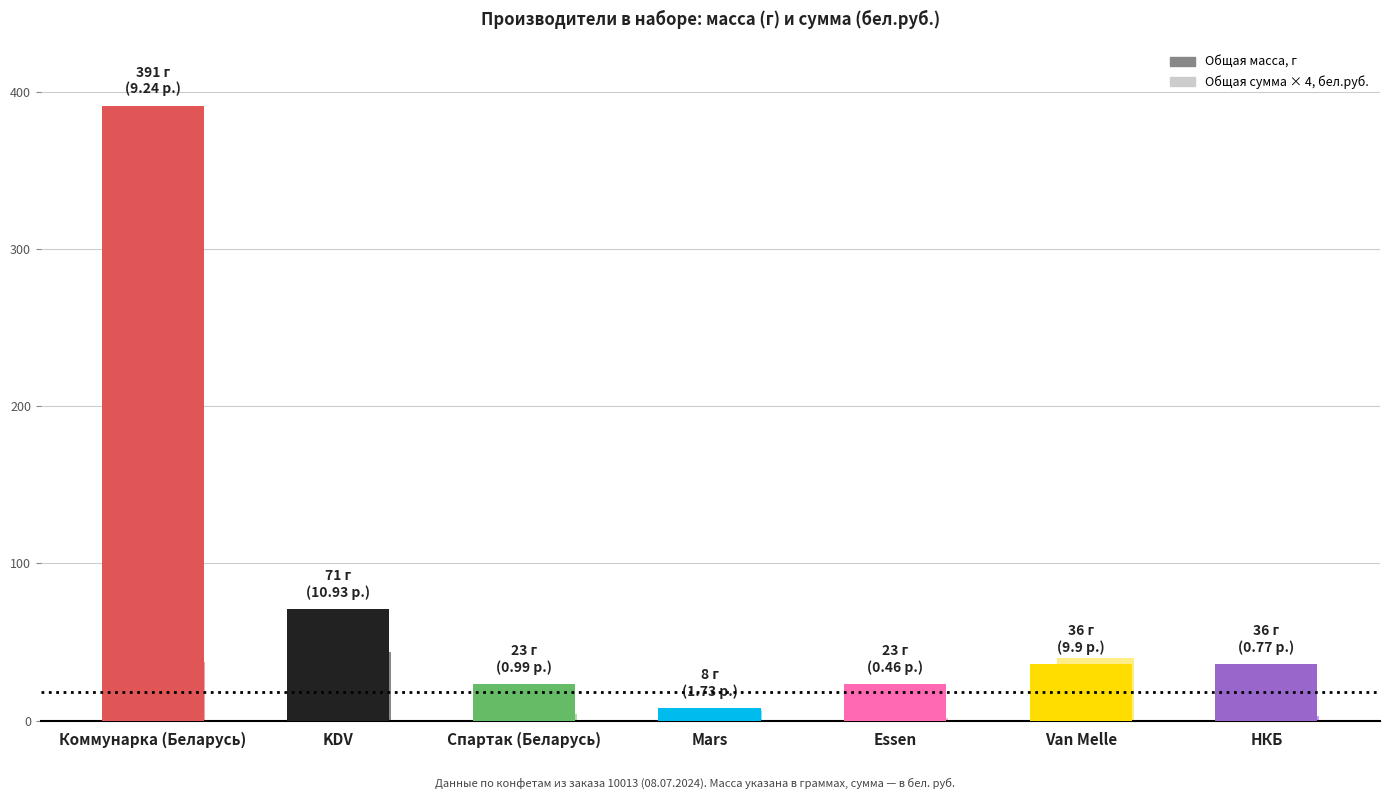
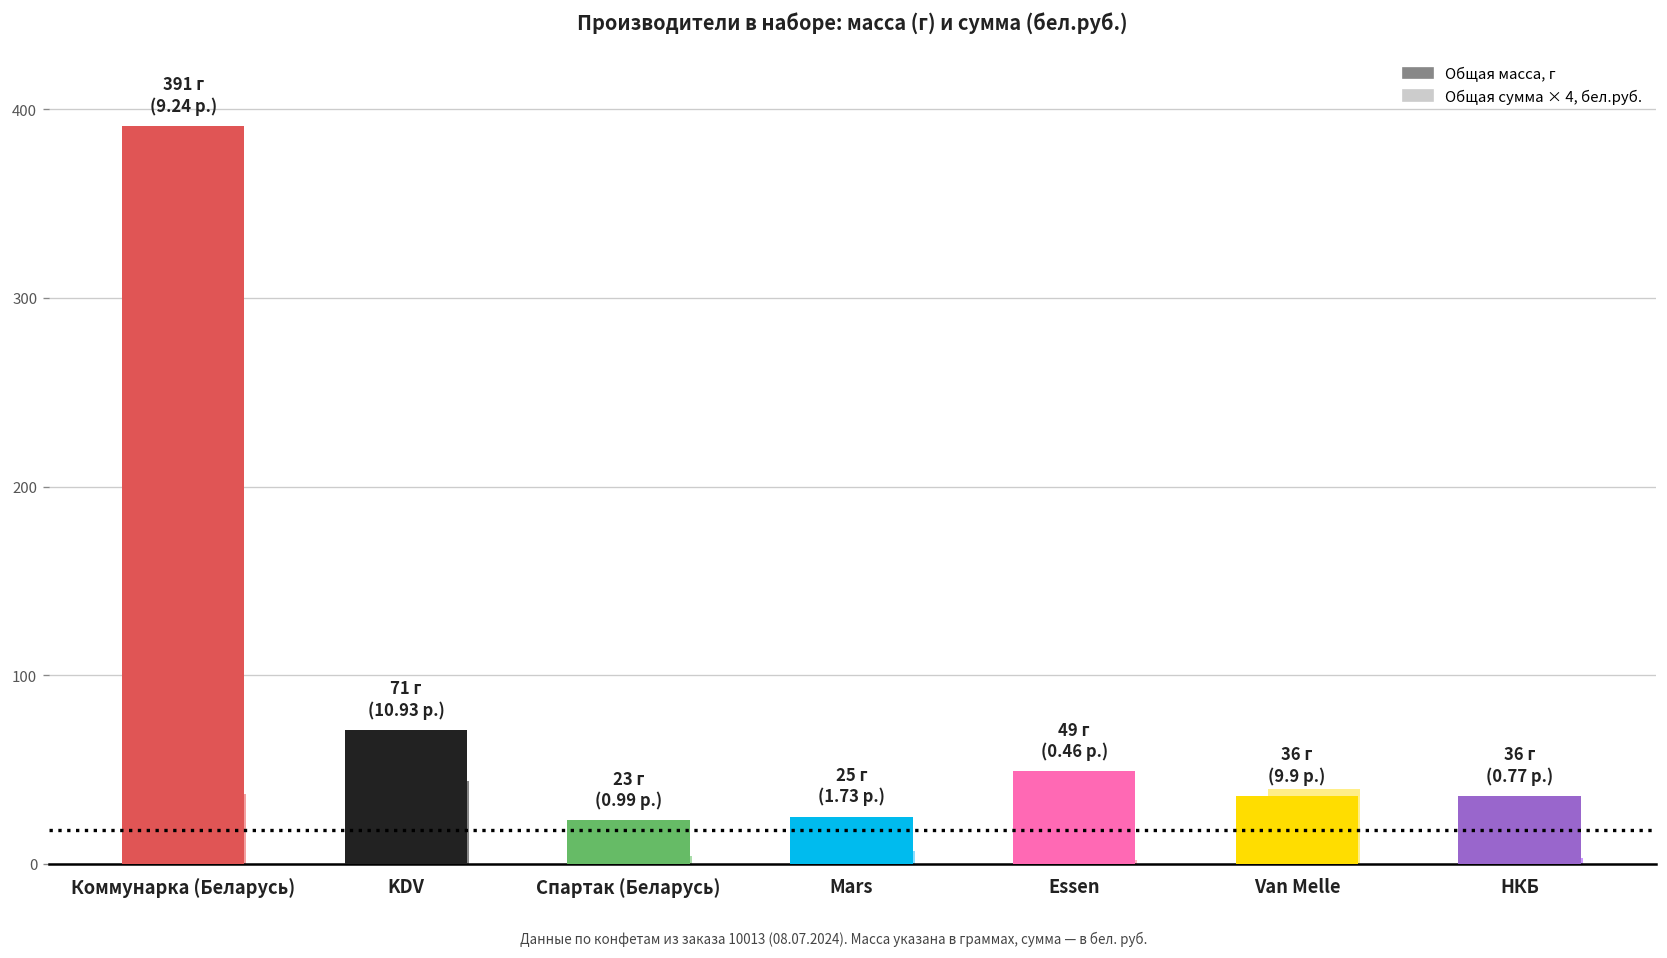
  {
    "Коммунарка (Беларусь)": 391,
    "KDV": 71,
    "Спартак (Беларусь)": 23,
-   "Mars": 8,
-   "Essen": 23,
+   "Mars": 25,
+   "Essen": 49,
    "НКБ": 36
  }
